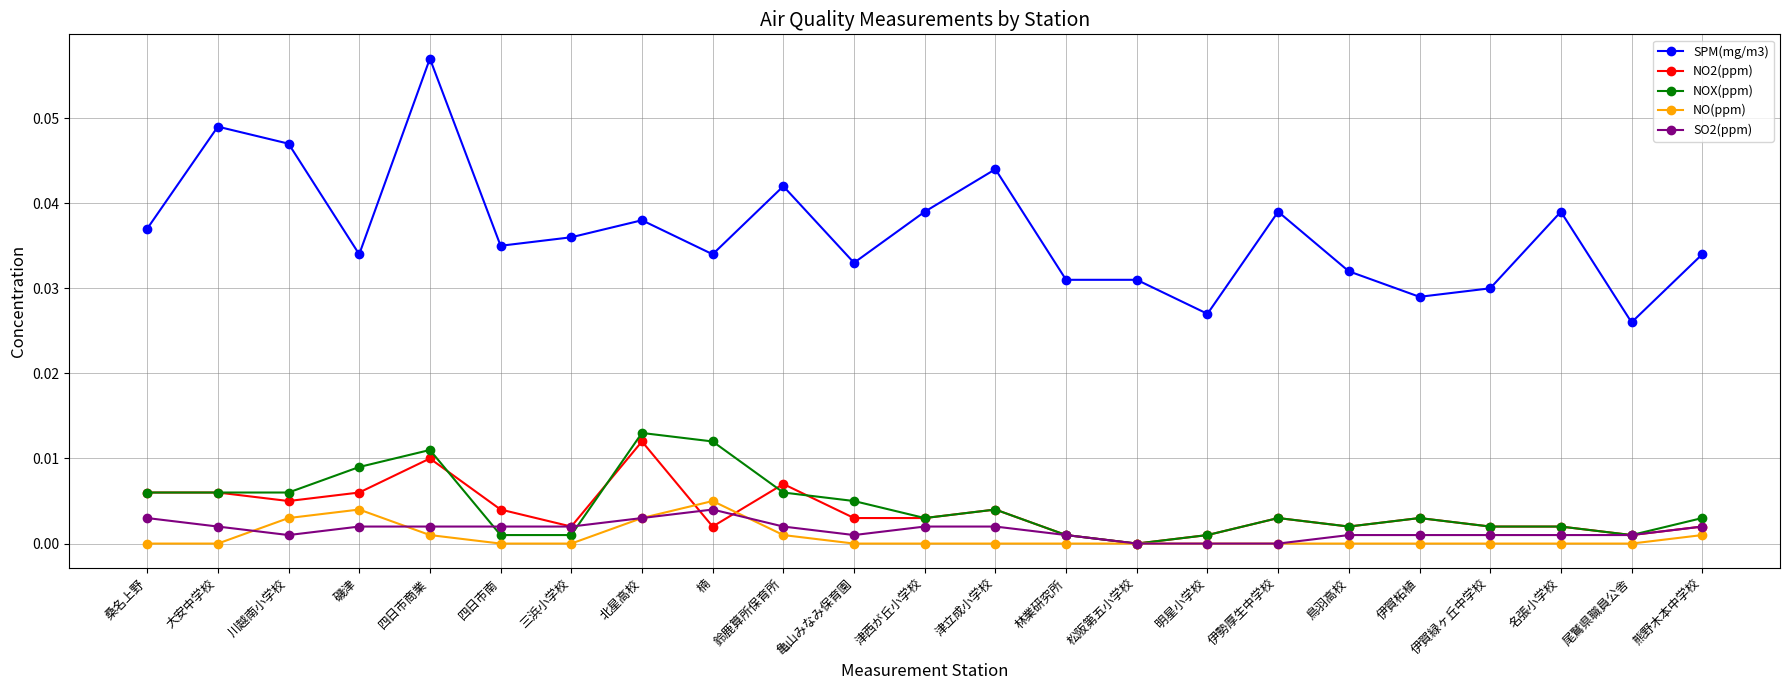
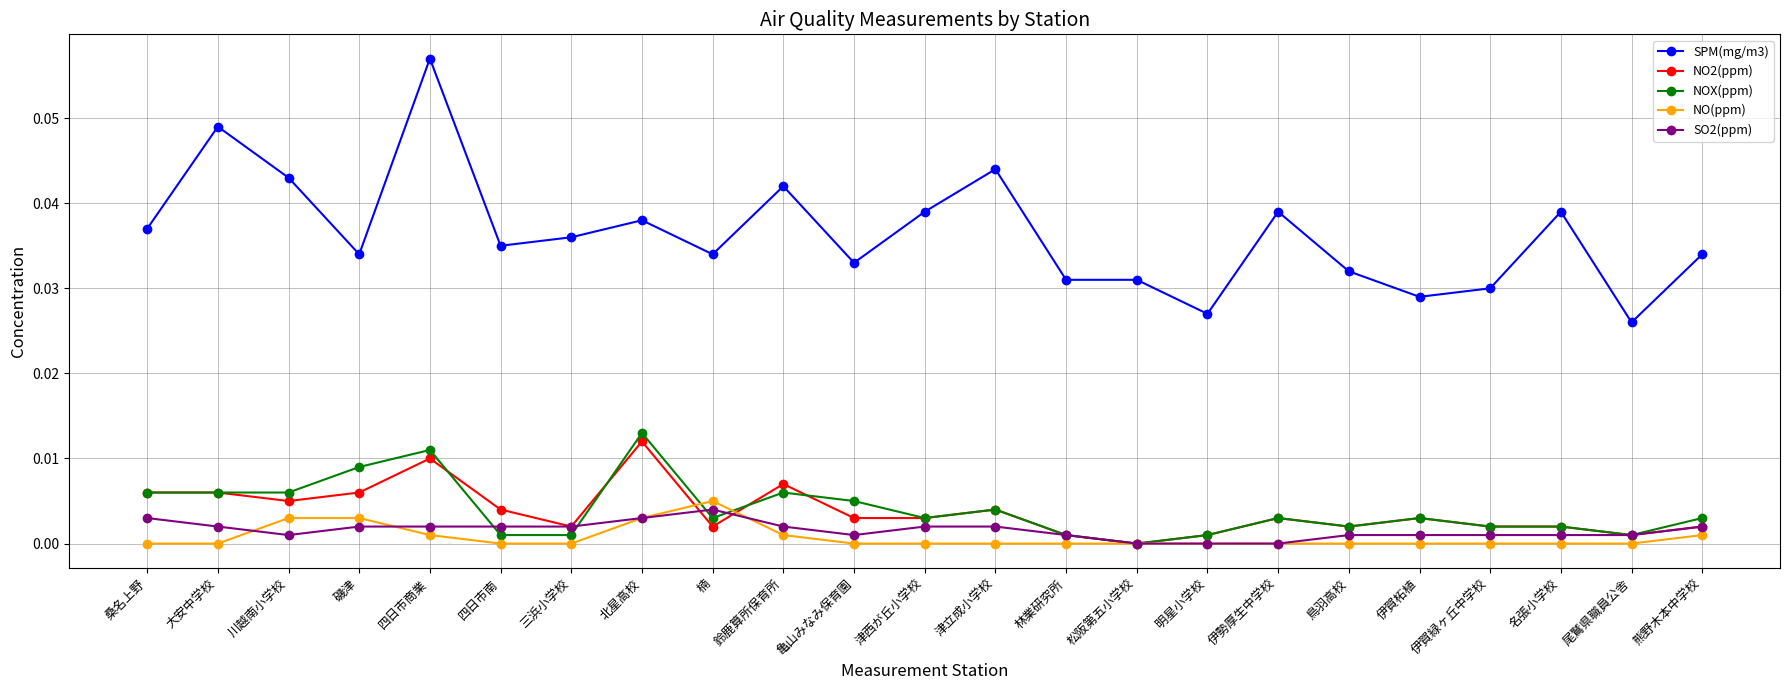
  {
    "SPM(mg/m3)": {
      "桑名上野": 0.037,
      "大安中学校": 0.049,
-     "川越南小学校": 0.047,
+     "川越南小学校": 0.043,
      "磯津": 0.034,
      "四日市商業": 0.057,
      "四日市南": 0.035,
      "三浜小学校": 0.036,
      "北星高校": 0.038,
      "楠": 0.034,
      "鈴鹿算所保育所": 0.042,
      "亀山みなみ保育園": 0.033,
      "津西が丘小学校": 0.039,
      "津立成小学校": 0.044,
      "林業研究所": 0.031,
      "松阪第五小学校": 0.031,
      "明星小学校": 0.027,
      "伊勢厚生中学校": 0.039,
      "鳥羽高校": 0.032,
      "伊賀柘植": 0.029,
      "伊賀緑ヶ丘中学校": 0.030,
      "名張小学校": 0.039,
      "尾鷲県職員公舎": 0.026,
      "熊野木本中学校": 0.034
    },
    "NO2(ppm)": {
      "川越南小学校": 0.005,
      "磯津": 0.006,
      "四日市商業": 0.010,
      "四日市南": 0.004,
      "北星高校": 0.012,
      "楠": 0.002,
      "鈴鹿算所保育所": 0.007,
      "亀山みなみ保育園": 0.003
    },
    "NOX(ppm)": {
      "川越南小学校": 0.006,
      "磯津": 0.009,
      "四日市商業": 0.011,
      "四日市南": 0.001,
      "三浜小学校": 0.001,
      "北星高校": 0.013,
-     "楠": 0.012,
+     "楠": 0.003,
      "鈴鹿算所保育所": 0.006,
      "亀山みなみ保育園": 0.005,
      "熊野木本中学校": 0.003
    },
    "NO(ppm)": {
      "桑名上野": 0.000,
      "大安中学校": 0.000,
      "川越南小学校": 0.003,
-     "磯津": 0.004,
+     "磯津": 0.003,
      "四日市商業": 0.001,
      "四日市南": 0.000,
      "三浜小学校": 0.000,
      "楠": 0.005,
      "鈴鹿算所保育所": 0.001,
      "亀山みなみ保育園": 0.000,
      "津西が丘小学校": 0.000,
      "津立成小学校": 0.000,
      "林業研究所": 0.000,
      "鳥羽高校": 0.000,
      "伊賀柘植": 0.000,
      "伊賀緑ヶ丘中学校": 0.000,
      "名張小学校": 0.000,
      "尾鷲県職員公舎": 0.000,
      "熊野木本中学校": 0.001
    },
    "SO2(ppm)": {
      "桑名上野": 0.003,
      "大安中学校": 0.002,
      "川越南小学校": 0.001,
      "磯津": 0.002,
      "四日市商業": 0.002,
      "四日市南": 0.002,
      "楠": 0.004,
      "鈴鹿算所保育所": 0.002,
      "亀山みなみ保育園": 0.001,
      "津西が丘小学校": 0.002,
      "津立成小学校": 0.002,
      "鳥羽高校": 0.001,
      "伊賀柘植": 0.001,
      "伊賀緑ヶ丘中学校": 0.001,
      "名張小学校": 0.001
    }
  }
